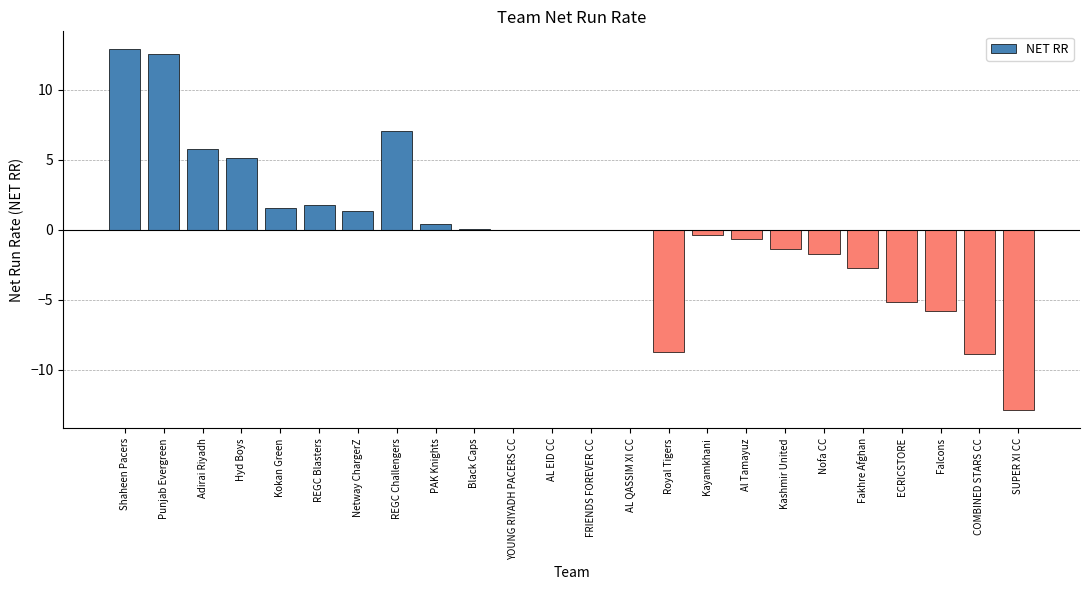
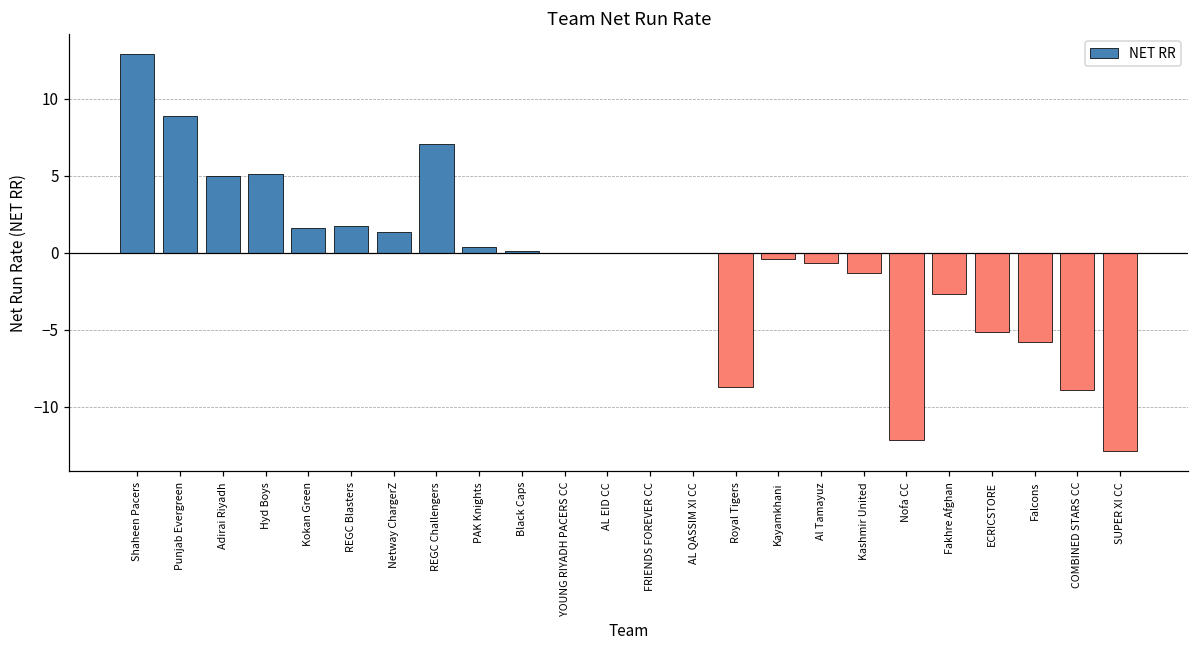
  {
    "Shaheen Pacers": 12.9,
-   "Punjab Evergreen": 12.6,
-   "Adirai Riyadh": 5.8,
+   "Punjab Evergreen": 8.9,
+   "Adirai Riyadh": 5.0,
    "Hyd Boys": 5.1,
    "Kokan Green": 1.6,
    "REGC Blasters": 1.8,
    "Netway ChargerZ": 1.3,
    "REGC Challengers": 7.1,
    "PAK Knights": 0.4,
    "YOUNG RIYADH PACERS CC": 0.0,
    "AL EID CC": 0.0,
    "FRIENDS FOREVER CC": 0.0,
    "AL QASSIM XI CC": 0.0,
    "Royal Tigers": -8.7,
    "Kayamkhani": -0.4,
    "Al Tamayuz": -0.7,
    "Kashmir United": -1.3,
-   "Nofa CC": -1.8,
+   "Nofa CC": -12.2,
    "Fakhre Afghan": -2.7,
    "ECRICSTORE": -5.1,
    "Falcons": -5.8,
    "COMBINED STARS CC": -8.9,
    "SUPER XI CC": -12.9
  }
